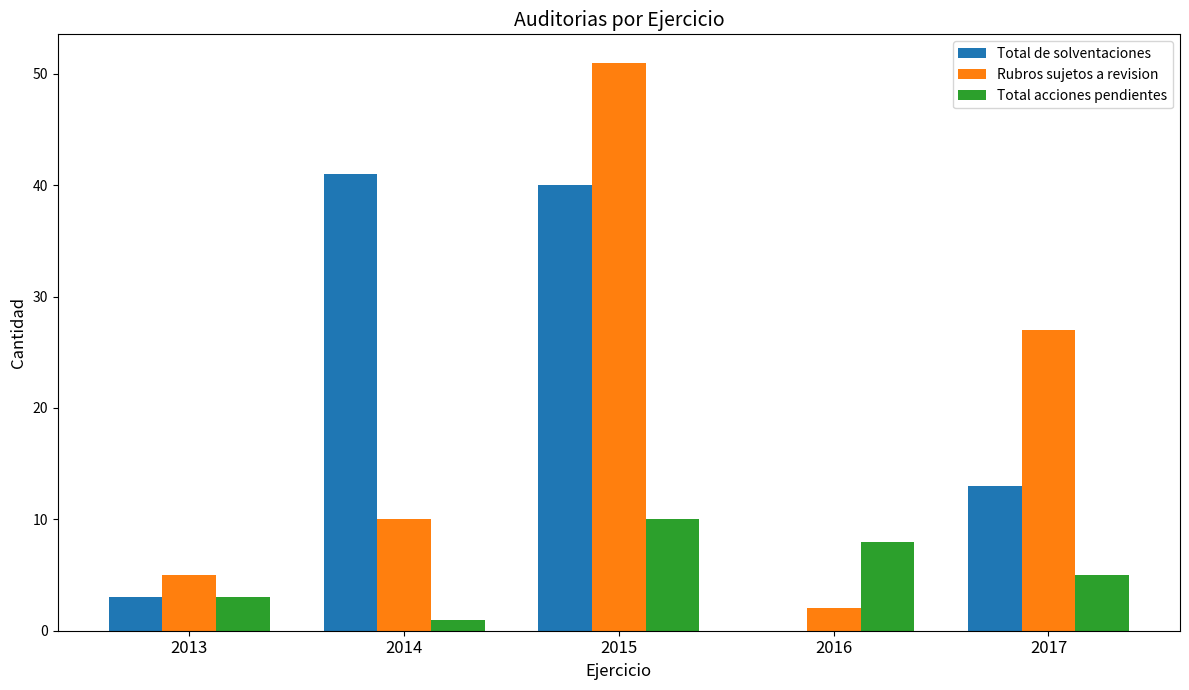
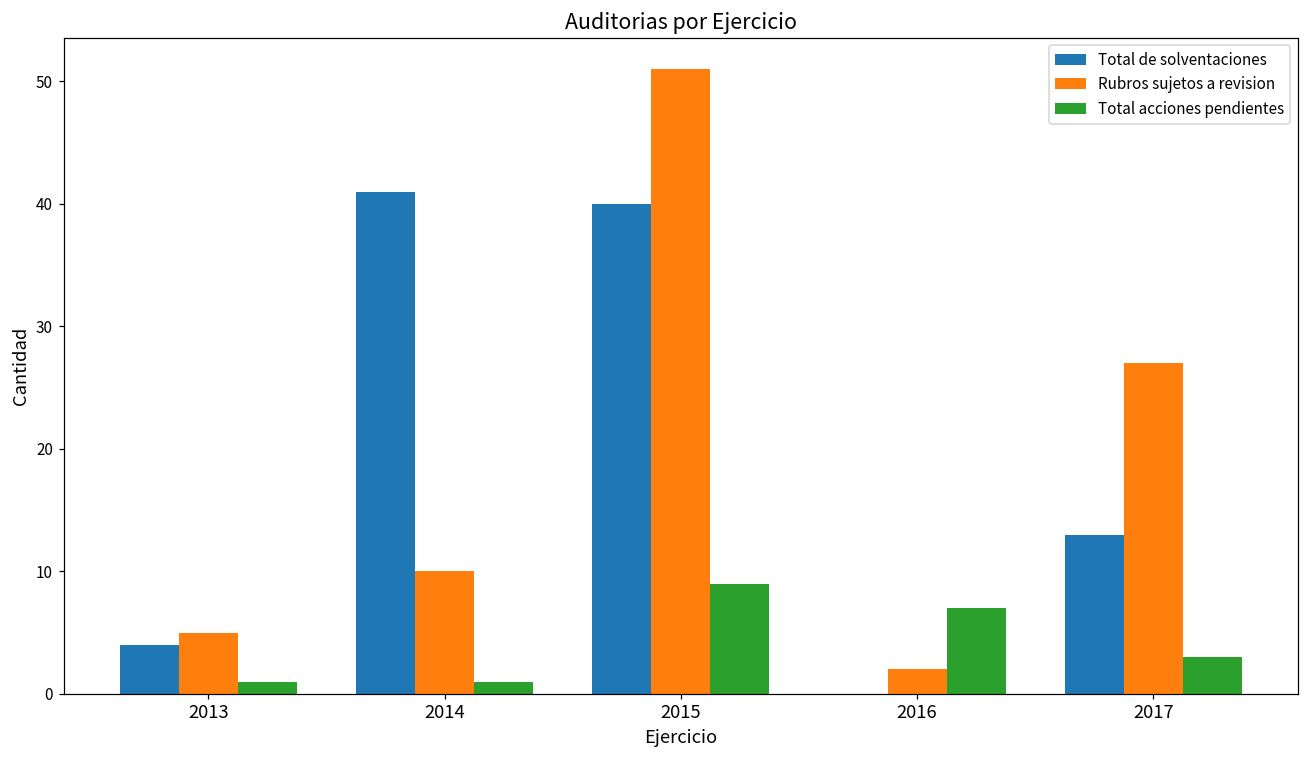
  {
    "Total de solventaciones": {
-     "2013": 3,
+     "2013": 4,
      "2014": 41,
      "2015": 40,
      "2016": 0,
      "2017": 13
    },
    "Rubros sujetos a revision": {
      "2013": 5,
      "2014": 10,
      "2015": 51,
      "2016": 2,
      "2017": 27
    },
    "Total acciones pendientes": {
-     "2013": 3,
+     "2013": 1,
      "2014": 1,
-     "2015": 10,
-     "2016": 8,
-     "2017": 5
+     "2015": 9,
+     "2016": 7,
+     "2017": 3
    }
  }
